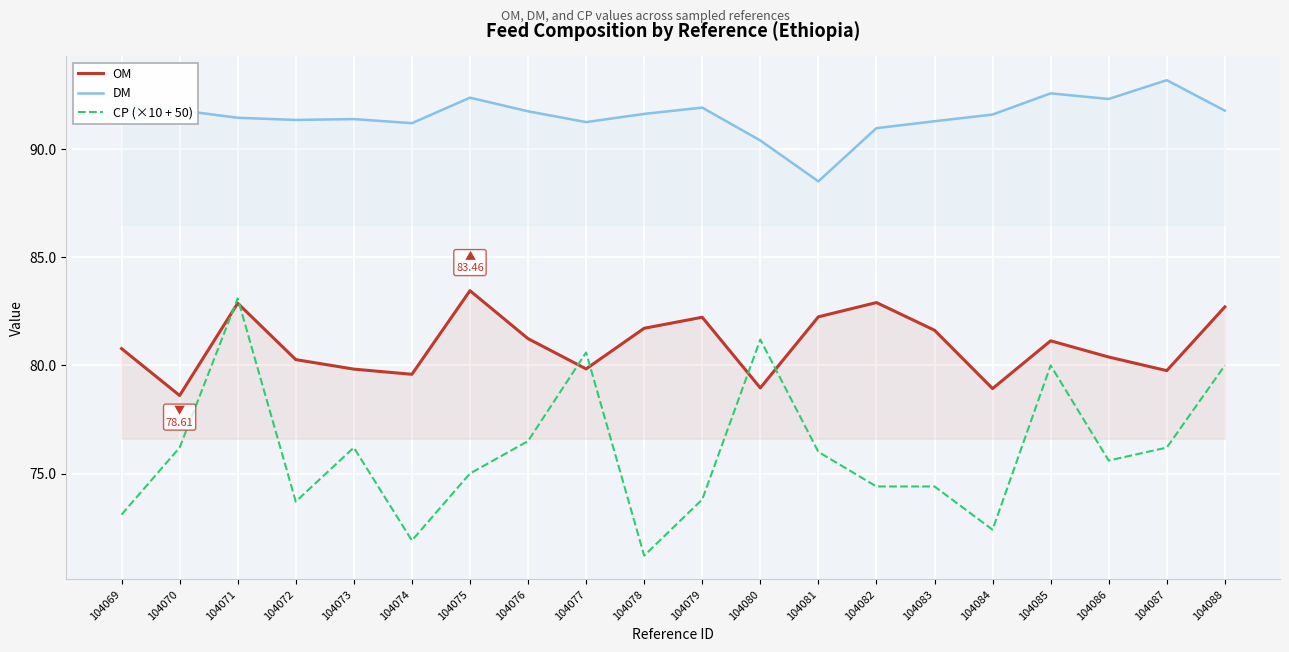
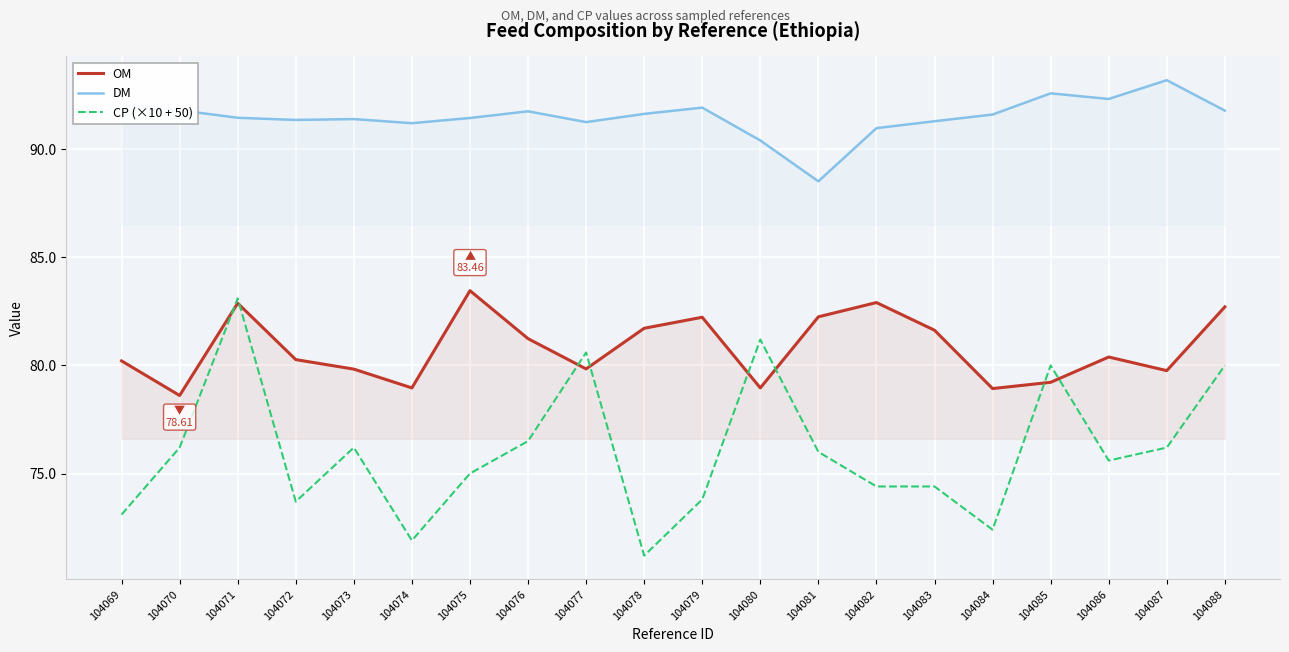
  {
    "OM": {
-     "104069": 80.8,
+     "104069": 80.2,
      "104071": 82.9,
      "104072": 80.3,
      "104073": 79.8,
-     "104074": 79.6,
+     "104074": 79.0,
      "104076": 81.2,
      "104077": 79.8,
      "104078": 81.7,
      "104079": 82.2,
      "104080": 79.0,
      "104081": 82.3,
      "104082": 82.9,
      "104083": 81.6,
      "104084": 78.9,
-     "104085": 81.1,
+     "104085": 79.2,
      "104086": 80.4,
      "104087": 79.8,
      "104088": 82.7
    },
    "DM": {
      "104071": 91.5,
      "104072": 91.4,
      "104073": 91.4,
      "104074": 91.2,
-     "104075": 92.4,
+     "104075": 91.5,
      "104076": 91.8,
      "104077": 91.3,
      "104078": 91.6,
      "104079": 91.9,
      "104080": 90.4,
      "104081": 88.5,
      "104082": 91.0,
      "104083": 91.3,
      "104084": 91.6,
      "104085": 92.6,
      "104086": 92.3,
      "104087": 93.2,
      "104088": 91.8
    },
    "CP (×10 + 50)": {
      "104069": 73.1,
      "104070": 76.2,
      "104071": 83.1,
      "104072": 73.7,
      "104073": 76.2,
      "104074": 71.9,
      "104075": 75.0,
      "104076": 76.5,
      "104077": 80.6,
      "104078": 71.2,
      "104079": 73.8,
      "104080": 81.2,
      "104081": 76.0,
      "104082": 74.4,
      "104083": 74.4,
      "104084": 72.4,
      "104085": 80.0,
      "104086": 75.6,
      "104087": 76.2,
      "104088": 80.0
    }
  }
